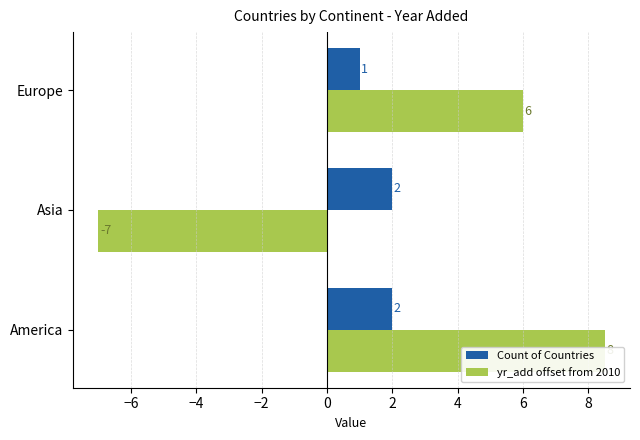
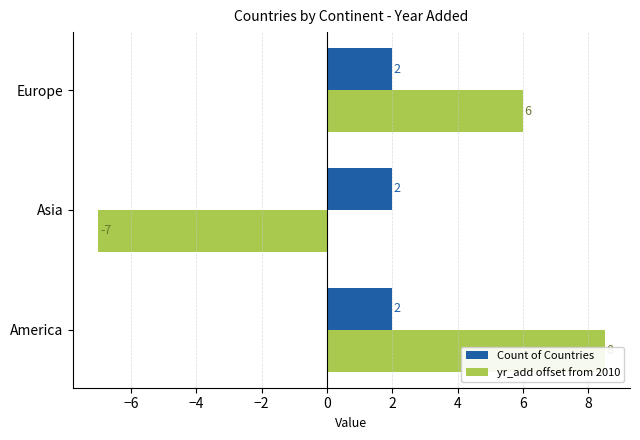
  {
    "Count of Countries": {
-     "Europe": 1,
+     "Europe": 2,
      "Asia": 2,
      "America": 2
    },
    "yr_add offset from 2010": {
      "Europe": 6,
      "Asia": -7
    }
  }
